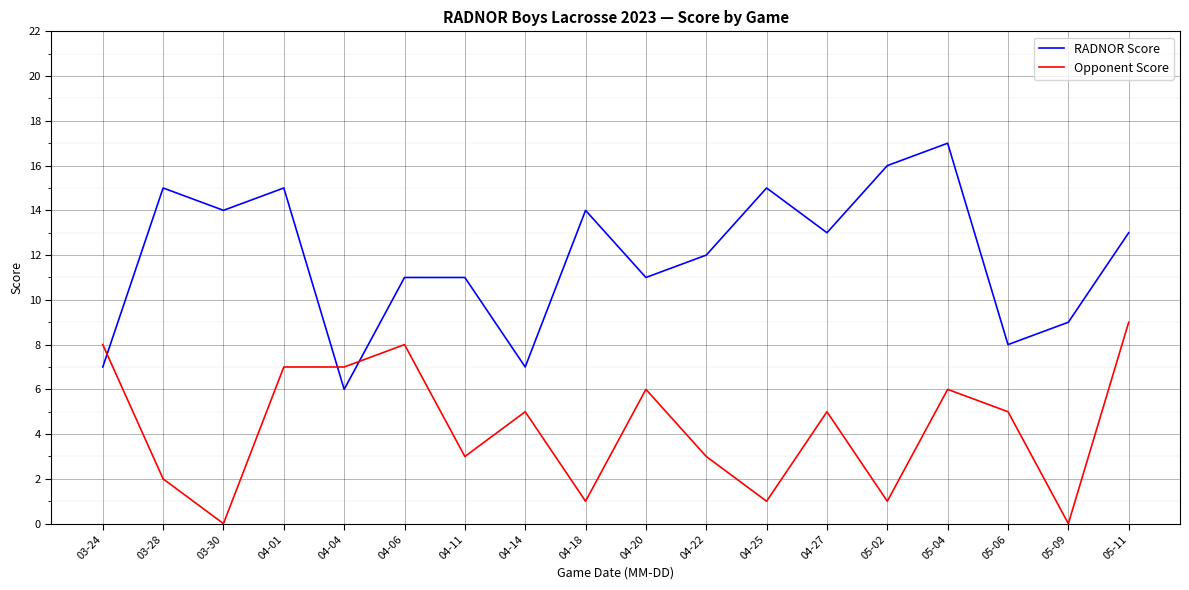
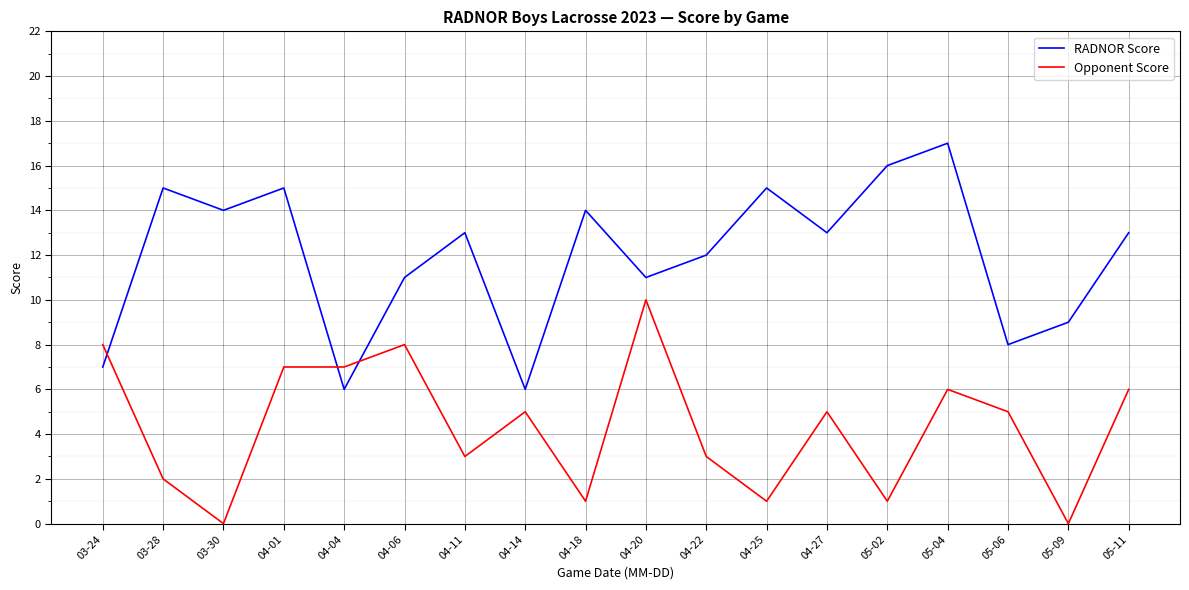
  {
    "RADNOR Score": {
      "03-24": 7,
      "03-28": 15,
      "03-30": 14,
      "04-01": 15,
      "04-04": 6,
      "04-06": 11,
-     "04-11": 11,
-     "04-14": 7,
+     "04-11": 13,
+     "04-14": 6,
      "04-18": 14,
      "04-20": 11,
      "04-22": 12,
      "04-25": 15,
      "04-27": 13,
      "05-02": 16,
      "05-04": 17,
      "05-06": 8,
      "05-09": 9,
      "05-11": 13
    },
    "Opponent Score": {
      "03-24": 8,
      "03-28": 2,
      "03-30": 0,
      "04-01": 7,
      "04-04": 7,
      "04-06": 8,
      "04-11": 3,
      "04-14": 5,
      "04-18": 1,
-     "04-20": 6,
+     "04-20": 10,
      "04-22": 3,
      "04-25": 1,
      "04-27": 5,
      "05-02": 1,
      "05-04": 6,
      "05-06": 5,
      "05-09": 0,
-     "05-11": 9
+     "05-11": 6
    }
  }
